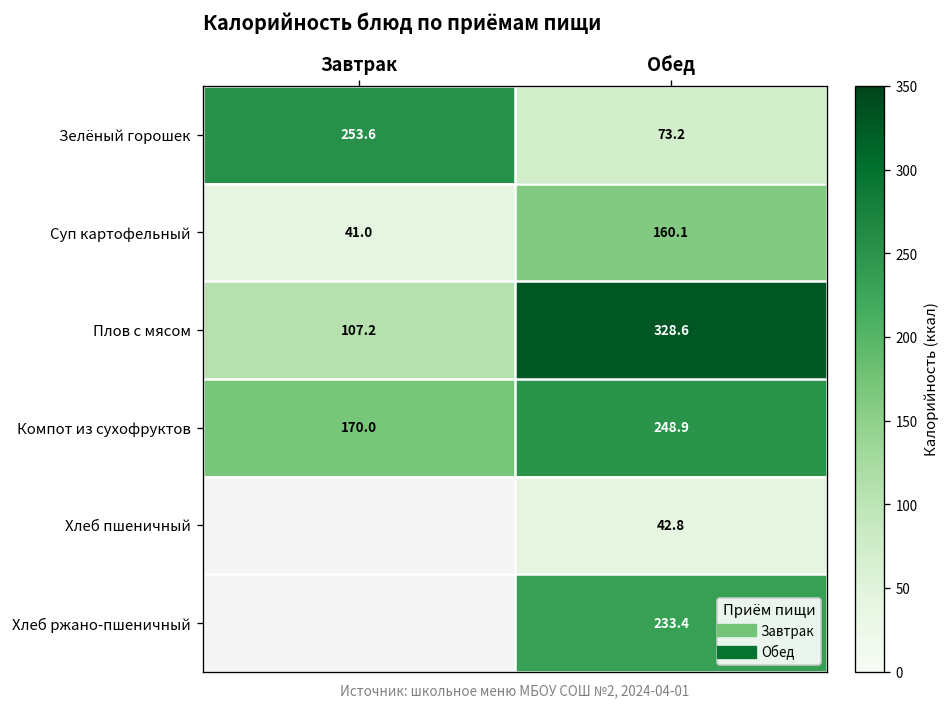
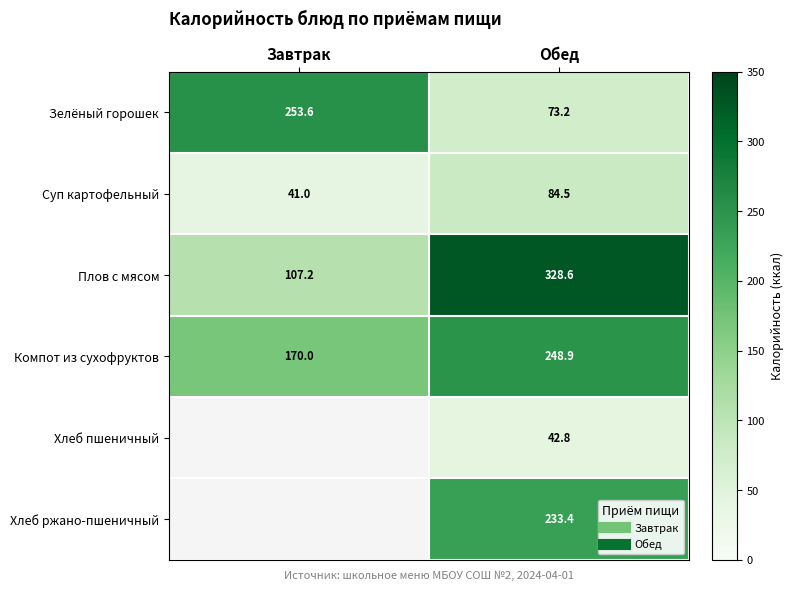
  {
    "Зелёный горошек": {
      "Завтрак": 253.6,
      "Обед": 73.2
    },
    "Суп картофельный": {
      "Завтрак": 41.0,
-     "Обед": 160.1
+     "Обед": 84.5
    },
    "Плов с мясом": {
      "Завтрак": 107.2,
      "Обед": 328.6
    },
    "Компот из сухофруктов": {
      "Завтрак": 170.0,
      "Обед": 248.9
    },
    "Хлеб пшеничный": {
      "Обед": 42.8
    },
    "Хлеб ржано-пшеничный": {
      "Обед": 233.4
    }
  }
